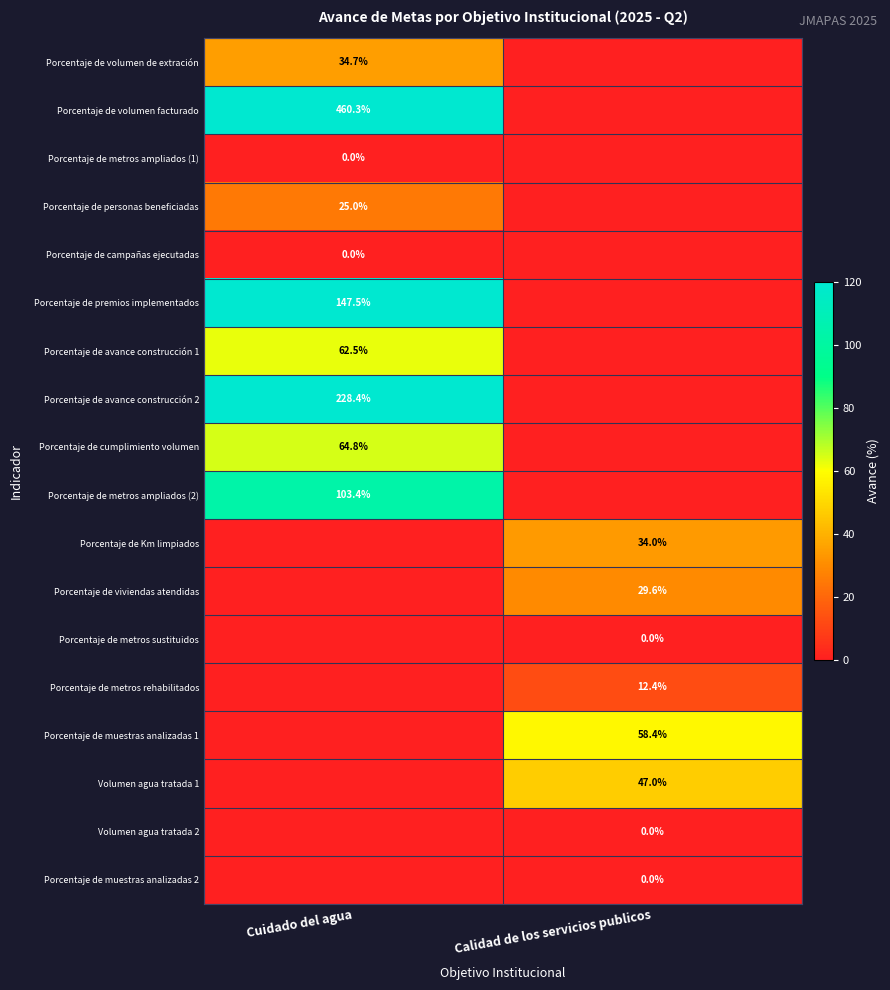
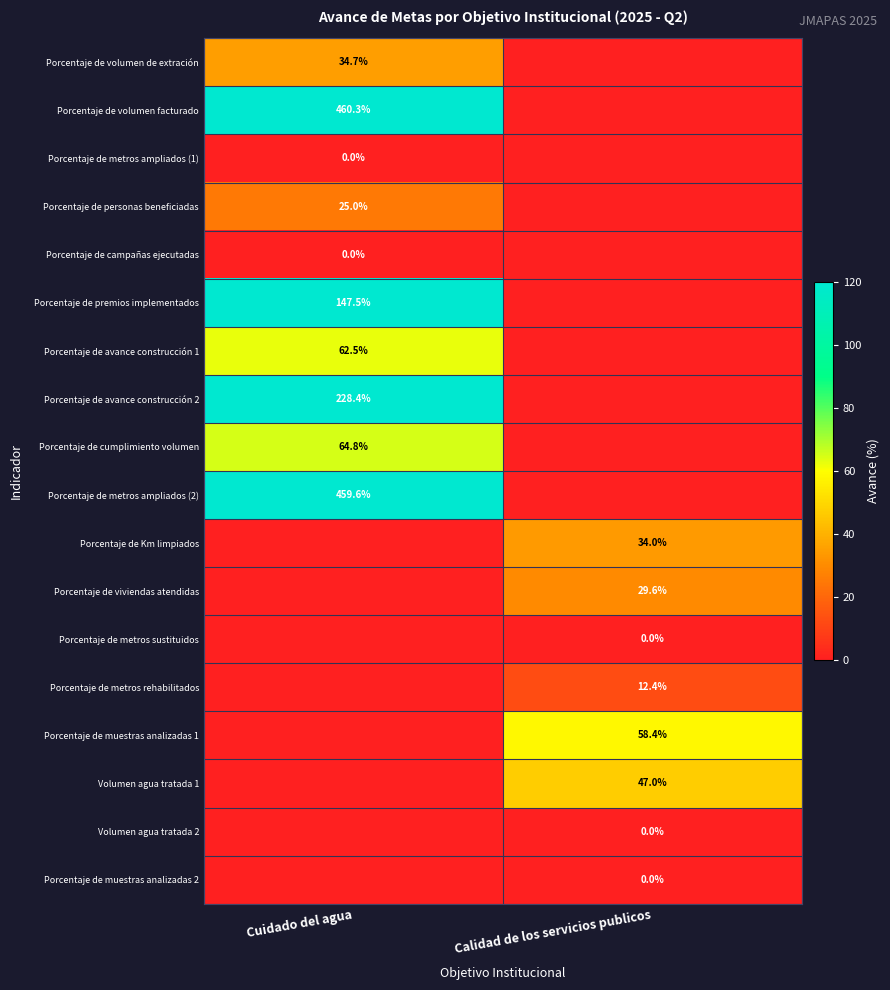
  {
    "Porcentaje de volumen de extración": {
      "Cuidado del agua": "34.7%"
    },
    "Porcentaje de volumen facturado": {
      "Cuidado del agua": "460.3%"
    },
    "Porcentaje de metros ampliados (1)": {
      "Cuidado del agua": "0.0%"
    },
    "Porcentaje de personas beneficiadas": {
      "Cuidado del agua": "25.0%"
    },
    "Porcentaje de campañas ejecutadas": {
      "Cuidado del agua": "0.0%"
    },
    "Porcentaje de premios implementados": {
      "Cuidado del agua": "147.5%"
    },
    "Porcentaje de avance construcción 1": {
      "Cuidado del agua": "62.5%"
    },
    "Porcentaje de avance construcción 2": {
      "Cuidado del agua": "228.4%"
    },
    "Porcentaje de cumplimiento volumen": {
      "Cuidado del agua": "64.8%"
    },
    "Porcentaje de metros ampliados (2)": {
-     "Cuidado del agua": "103.4%"
+     "Cuidado del agua": "459.6%"
    },
    "Porcentaje de Km limpiados": {
      "Calidad de los servicios publicos": "34.0%"
    },
    "Porcentaje de viviendas atendidas": {
      "Calidad de los servicios publicos": "29.6%"
    },
    "Porcentaje de metros sustituidos": {
      "Calidad de los servicios publicos": "0.0%"
    },
    "Porcentaje de metros rehabilitados": {
      "Calidad de los servicios publicos": "12.4%"
    },
    "Porcentaje de muestras analizadas 1": {
      "Calidad de los servicios publicos": "58.4%"
    },
    "Volumen agua tratada 1": {
      "Calidad de los servicios publicos": "47.0%"
    },
    "Volumen agua tratada 2": {
      "Calidad de los servicios publicos": "0.0%"
    },
    "Porcentaje de muestras analizadas 2": {
      "Calidad de los servicios publicos": "0.0%"
    }
  }
